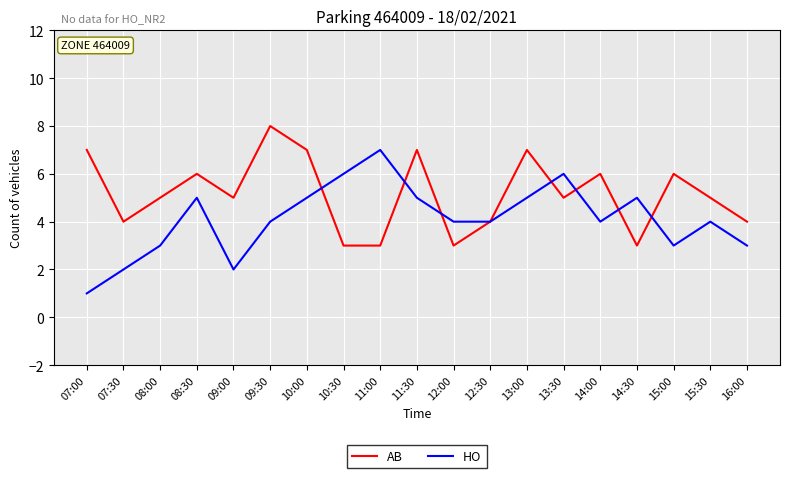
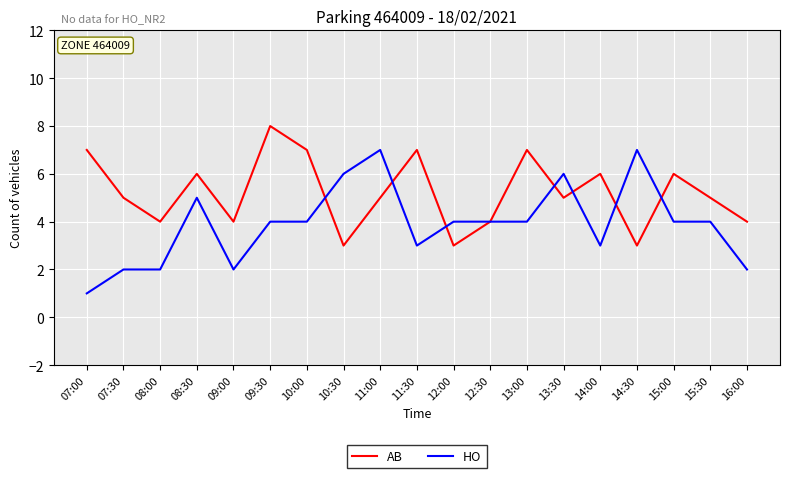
  {
    "AB": {
      "07:00": 7,
-     "07:30": 4,
-     "08:00": 5,
+     "07:30": 5,
+     "08:00": 4,
      "08:30": 6,
-     "09:00": 5,
+     "09:00": 4,
      "09:30": 8,
      "10:00": 7,
      "10:30": 3,
-     "11:00": 3,
+     "11:00": 5,
      "11:30": 7,
      "12:00": 3,
      "13:00": 7,
      "13:30": 5,
      "14:00": 6,
      "14:30": 3,
      "15:00": 6,
      "15:30": 5,
      "16:00": 4
    },
    "HO": {
      "07:00": 1,
      "07:30": 2,
-     "08:00": 3,
+     "08:00": 2,
      "08:30": 5,
      "09:00": 2,
      "09:30": 4,
-     "10:00": 5,
+     "10:00": 4,
      "10:30": 6,
      "11:00": 7,
-     "11:30": 5,
+     "11:30": 3,
      "12:00": 4,
-     "13:00": 5,
+     "13:00": 4,
      "13:30": 6,
-     "14:00": 4,
-     "14:30": 5,
-     "15:00": 3,
+     "14:00": 3,
+     "14:30": 7,
+     "15:00": 4,
      "15:30": 4,
-     "16:00": 3
+     "16:00": 2
    }
  }
